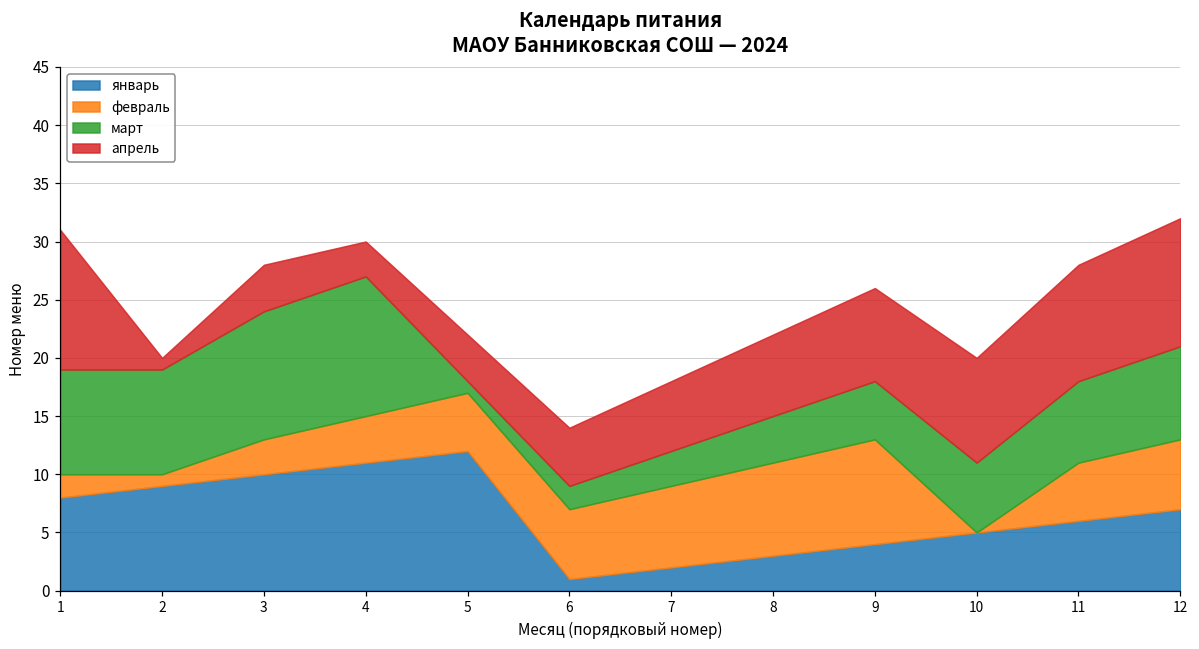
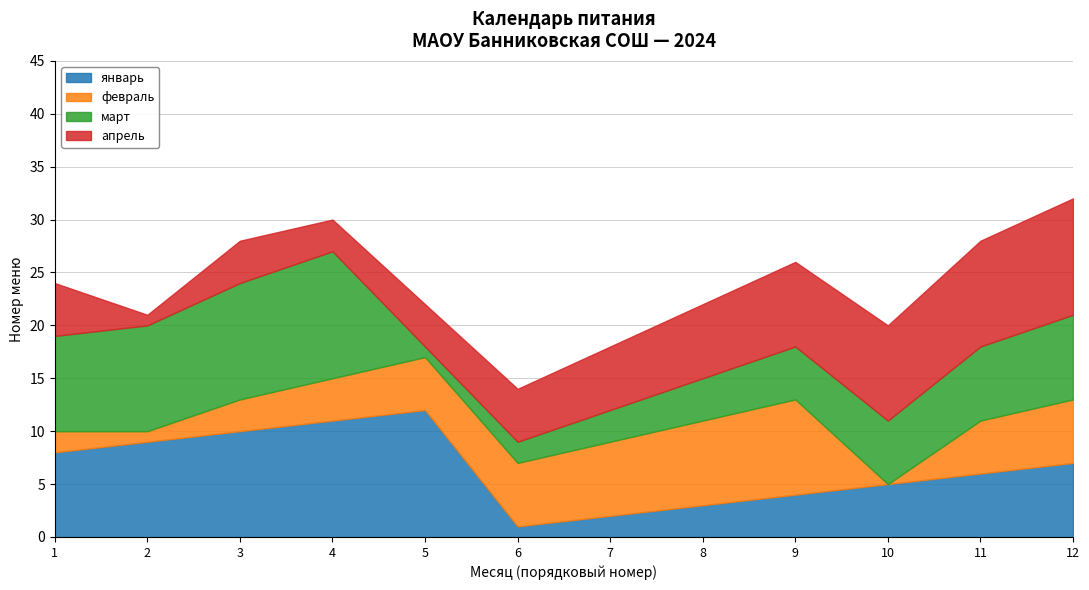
  {
    "январь": {
      "1": 8,
      "2": 9,
      "3": 10,
      "4": 11,
      "5": 12,
      "6": 1,
      "7": 2,
      "8": 3,
      "9": 4,
      "11": 6,
      "12": 7
    },
    "февраль": {
      "1": 2,
      "2": 1,
      "3": 3,
      "4": 4,
      "5": 5,
      "6": 6,
      "7": 7,
      "8": 8,
      "9": 9,
      "11": 5,
      "12": 6
    },
    "март": {
      "1": 9,
-     "2": 9,
+     "2": 10,
      "3": 11,
      "4": 12,
      "5": 1,
      "6": 2,
      "7": 3,
      "8": 4,
      "9": 5,
      "10": 6,
      "11": 7,
      "12": 8
    },
    "апрель": {
-     "1": 12,
+     "1": 5,
      "2": 1,
      "3": 4,
      "4": 3,
      "5": 4,
      "6": 5,
      "7": 6,
      "8": 7,
      "9": 8,
      "10": 9,
      "11": 10,
      "12": 11
    }
  }
